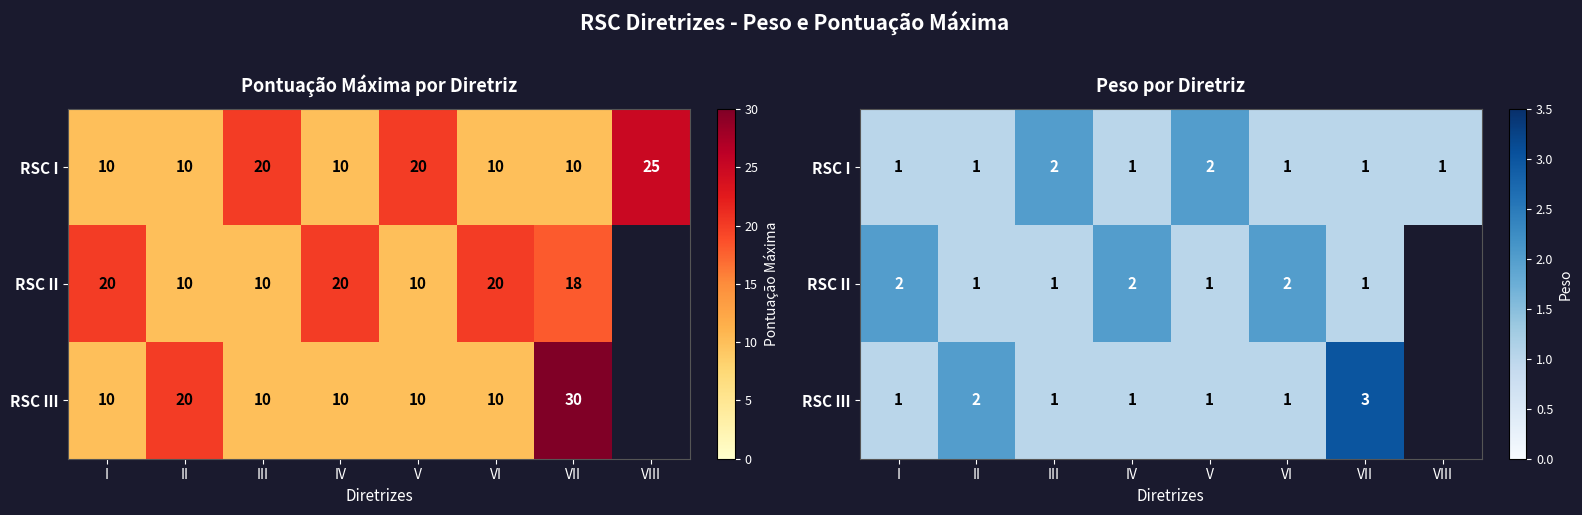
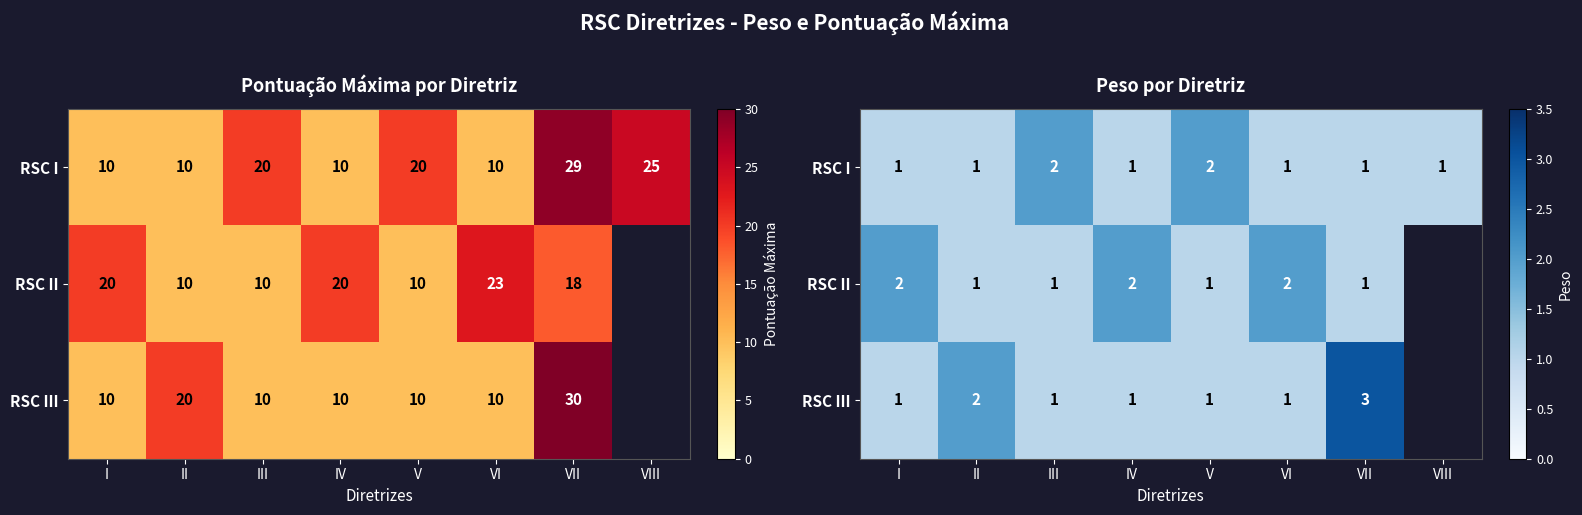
  {
    "Pontuação Máxima por Diretriz": {
      "RSC I": {
        "I": 10,
        "II": 10,
        "III": 20,
        "IV": 10,
        "V": 20,
        "VI": 10,
-       "VII": 10,
+       "VII": 29,
        "VIII": 25
      },
      "RSC II": {
        "I": 20,
        "II": 10,
        "III": 10,
        "IV": 20,
        "V": 10,
-       "VI": 20,
+       "VI": 23,
        "VII": 18
      },
      "RSC III": {
        "I": 10,
        "II": 20,
        "III": 10,
        "IV": 10,
        "V": 10,
        "VI": 10,
        "VII": 30
      }
    },
    "Peso por Diretriz": {
      "RSC I": {
        "I": 1,
        "II": 1,
        "III": 2,
        "IV": 1,
        "V": 2,
        "VI": 1,
        "VII": 1,
        "VIII": 1
      },
      "RSC II": {
        "I": 2,
        "II": 1,
        "III": 1,
        "IV": 2,
        "V": 1,
        "VI": 2,
        "VII": 1
      },
      "RSC III": {
        "I": 1,
        "II": 2,
        "III": 1,
        "IV": 1,
        "V": 1,
        "VI": 1,
        "VII": 3
      }
    }
  }
